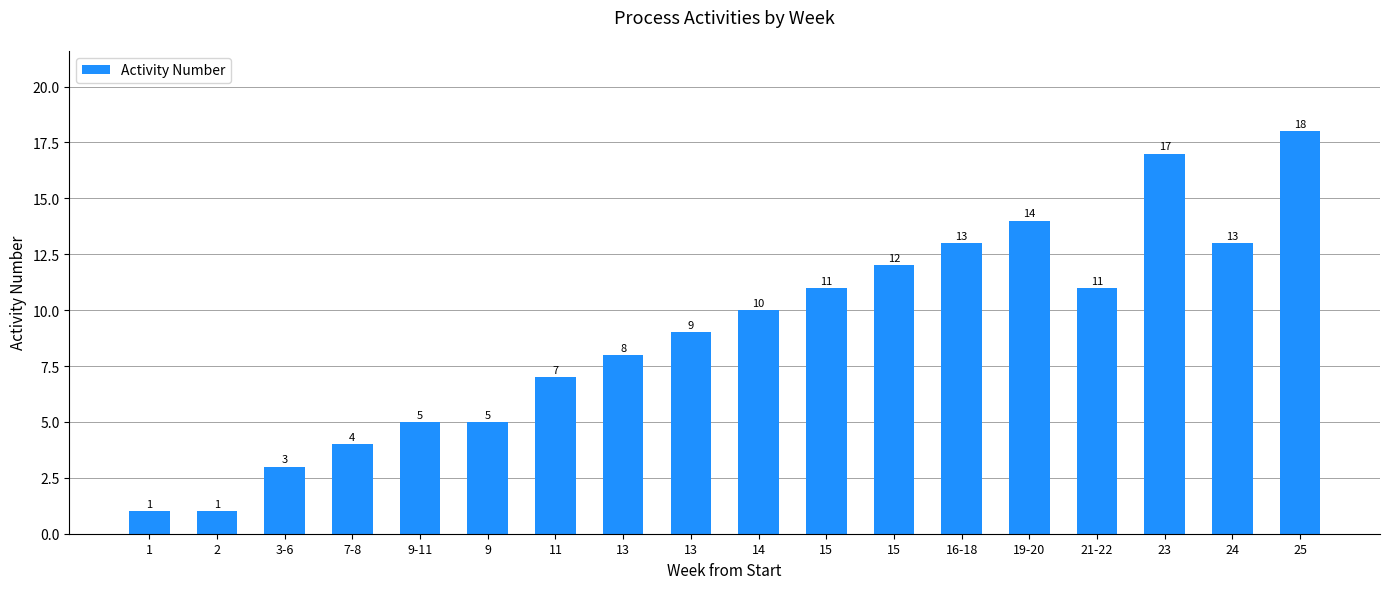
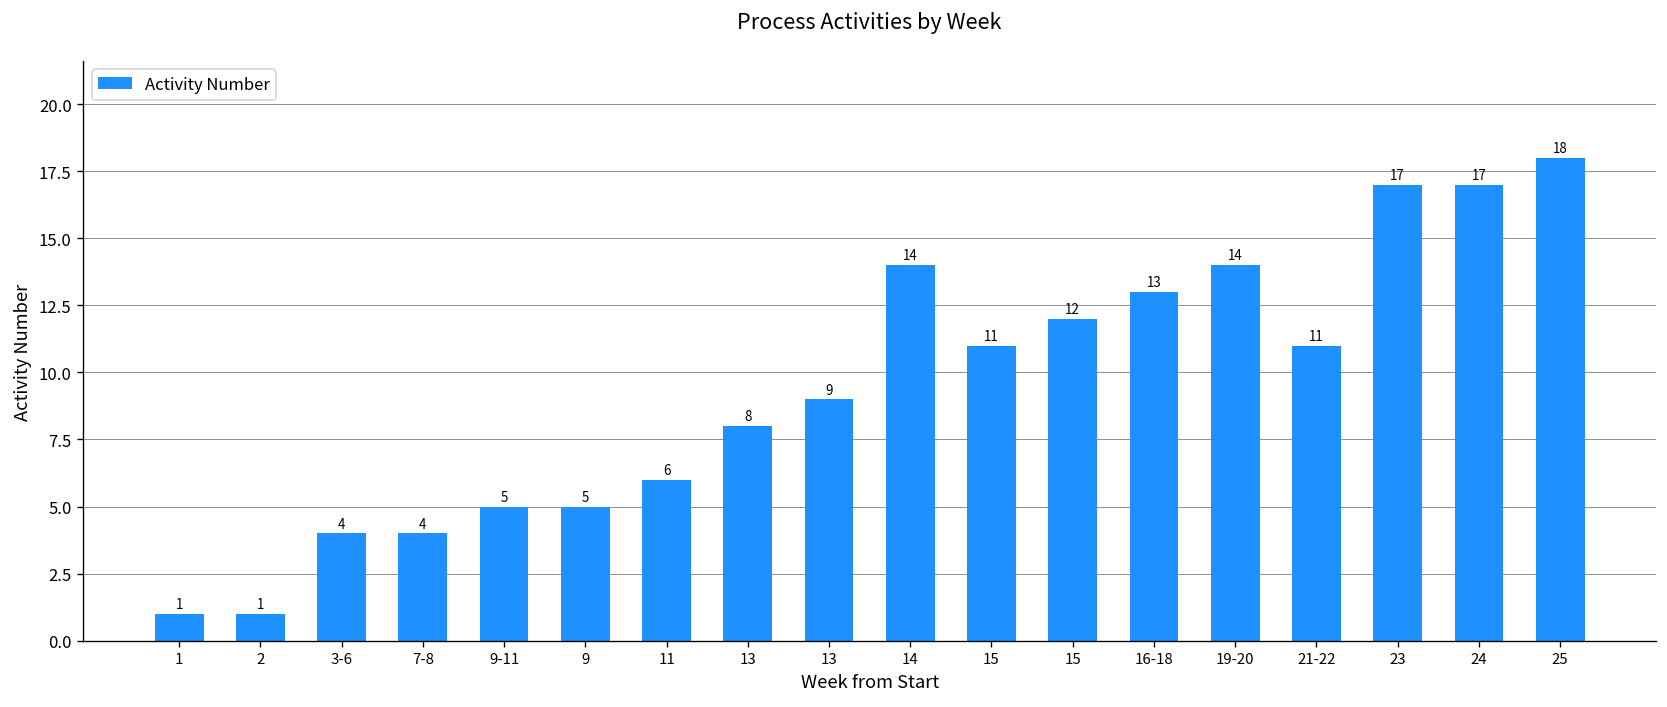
  {
    "1": 1,
    "2": 1,
-   "3-6": 3,
+   "3-6": 4,
    "7-8": 4,
    "9-11": 5,
    "9": 5,
-   "11": 7,
-   "14": 10,
+   "11": 6,
+   "14": 14,
    "16-18": 13,
    "19-20": 14,
    "21-22": 11,
    "23": 17,
-   "24": 13,
+   "24": 17,
    "25": 18
  }
